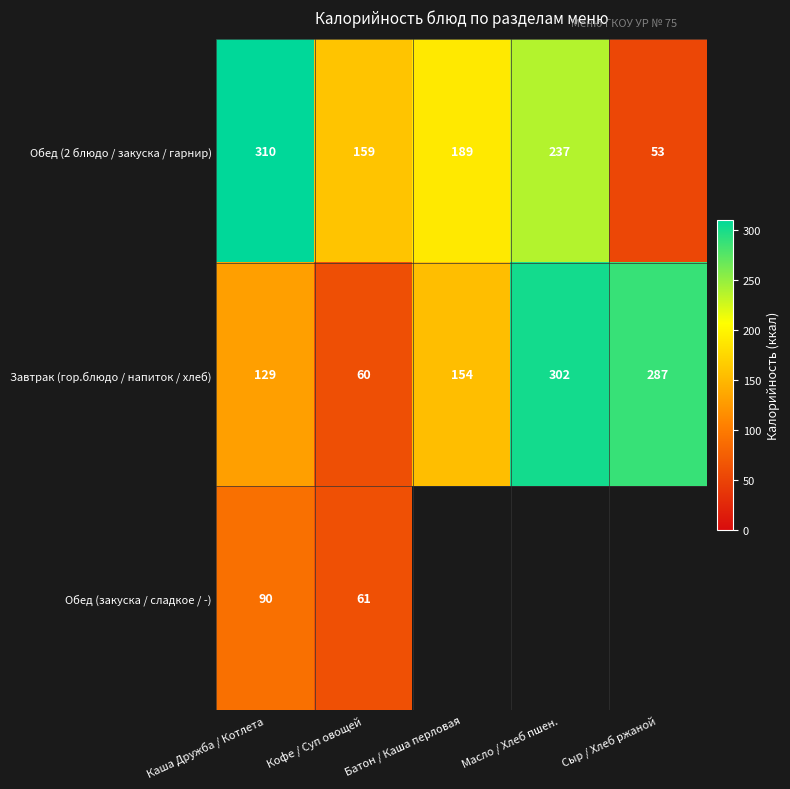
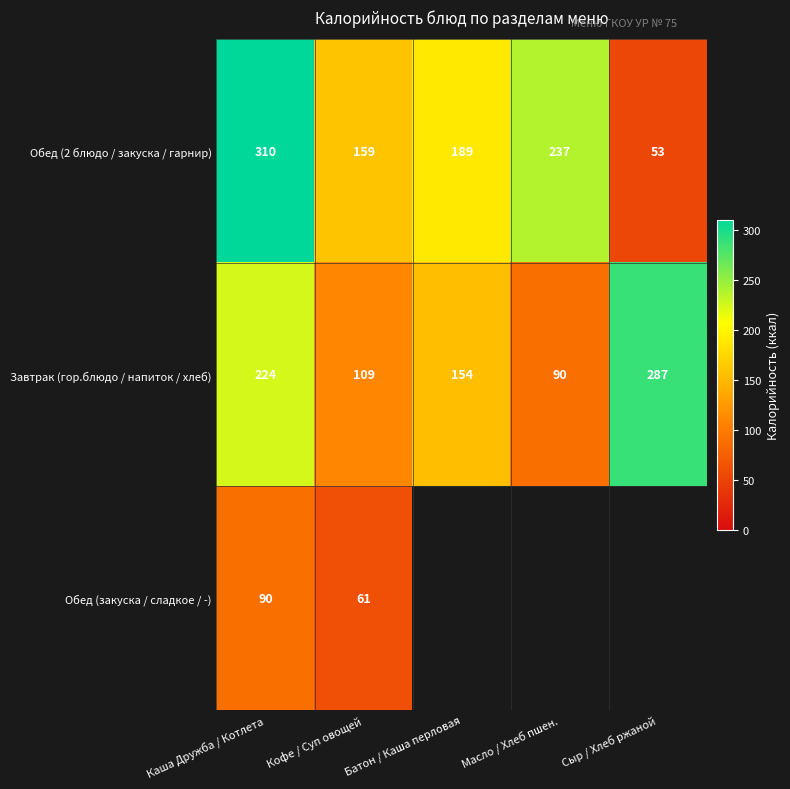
  {
    "Обед (2 блюдо / закуска / гарнир)": {
      "Каша Дружба / Котлета": 310,
      "Кофе / Суп овощей": 159,
      "Батон / Каша перловая": 189,
      "Масло / Хлеб пшен.": 237,
      "Сыр / Хлеб ржаной": 53
    },
    "Завтрак (гор.блюдо / напиток / хлеб)": {
-     "Каша Дружба / Котлета": 129,
-     "Кофе / Суп овощей": 60,
+     "Каша Дружба / Котлета": 224,
+     "Кофе / Суп овощей": 109,
      "Батон / Каша перловая": 154,
-     "Масло / Хлеб пшен.": 302,
+     "Масло / Хлеб пшен.": 90,
      "Сыр / Хлеб ржаной": 287
    },
    "Обед (закуска / сладкое / -)": {
      "Каша Дружба / Котлета": 90,
      "Кофе / Суп овощей": 61
    }
  }
